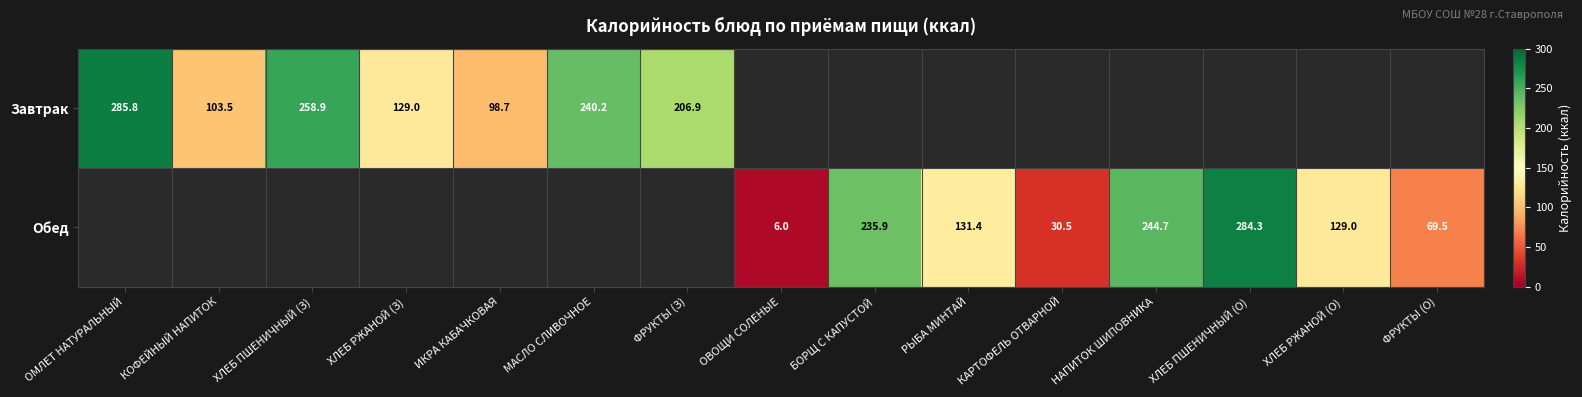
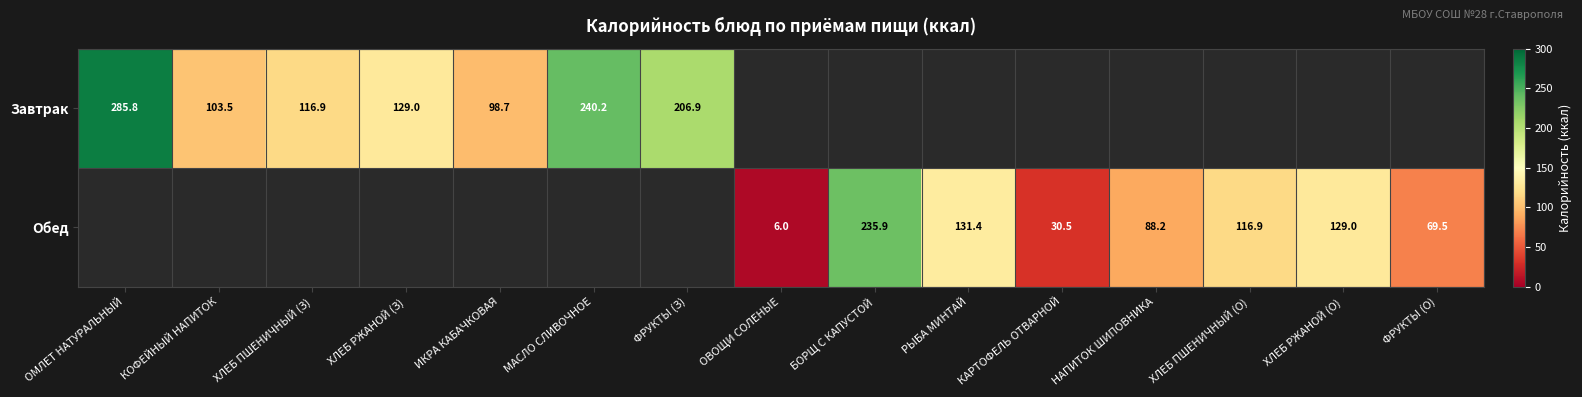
  {
    "Завтрак": {
      "ОМЛЕТ НАТУРАЛЬНЫЙ": 285.8,
      "КОФЕЙНЫЙ НАПИТОК": 103.5,
-     "ХЛЕБ ПШЕНИЧНЫЙ (З)": 258.9,
+     "ХЛЕБ ПШЕНИЧНЫЙ (З)": 116.9,
      "ХЛЕБ РЖАНОЙ (З)": 129.0,
      "ИКРА КАБАЧКОВАЯ": 98.7,
      "МАСЛО СЛИВОЧНОЕ": 240.2,
      "ФРУКТЫ (З)": 206.9
    },
    "Обед": {
      "ОВОЩИ СОЛЕНЫЕ": 6.0,
      "БОРЩ С КАПУСТОЙ": 235.9,
      "РЫБА МИНТАЙ": 131.4,
      "КАРТОФЕЛЬ ОТВАРНОЙ": 30.5,
-     "НАПИТОК ШИПОВНИКА": 244.7,
-     "ХЛЕБ ПШЕНИЧНЫЙ (О)": 284.3,
+     "НАПИТОК ШИПОВНИКА": 88.2,
+     "ХЛЕБ ПШЕНИЧНЫЙ (О)": 116.9,
      "ХЛЕБ РЖАНОЙ (О)": 129.0,
      "ФРУКТЫ (О)": 69.5
    }
  }
